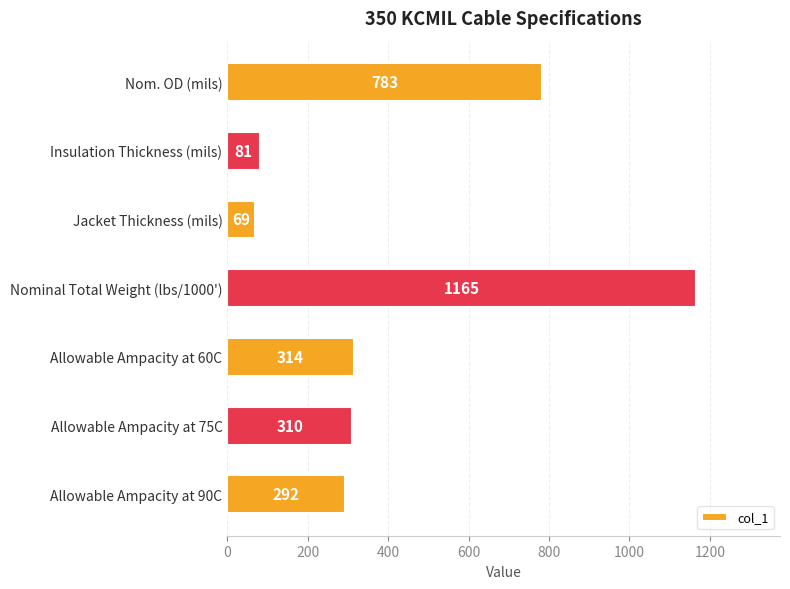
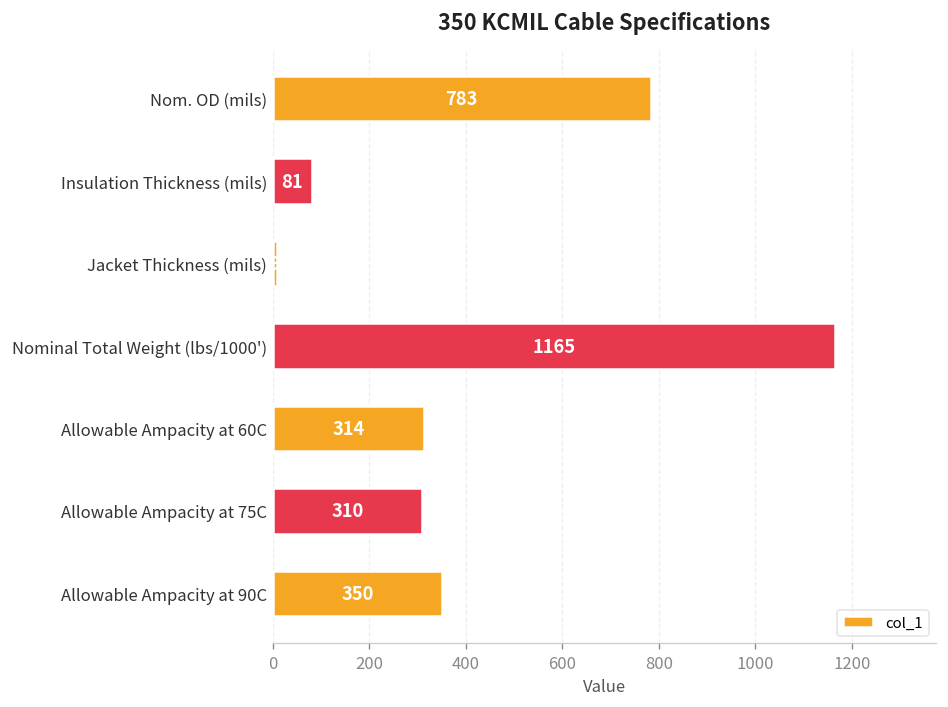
  {
    "Nom. OD (mils)": 783,
    "Insulation Thickness (mils)": 81,
-   "Jacket Thickness (mils)": 70,
+   "Jacket Thickness (mils)": 10,
    "Nominal Total Weight (lbs/1000')": 1165,
    "Allowable Ampacity at 60C": 314,
    "Allowable Ampacity at 75C": 310,
-   "Allowable Ampacity at 90C": 292
+   "Allowable Ampacity at 90C": 350
  }
